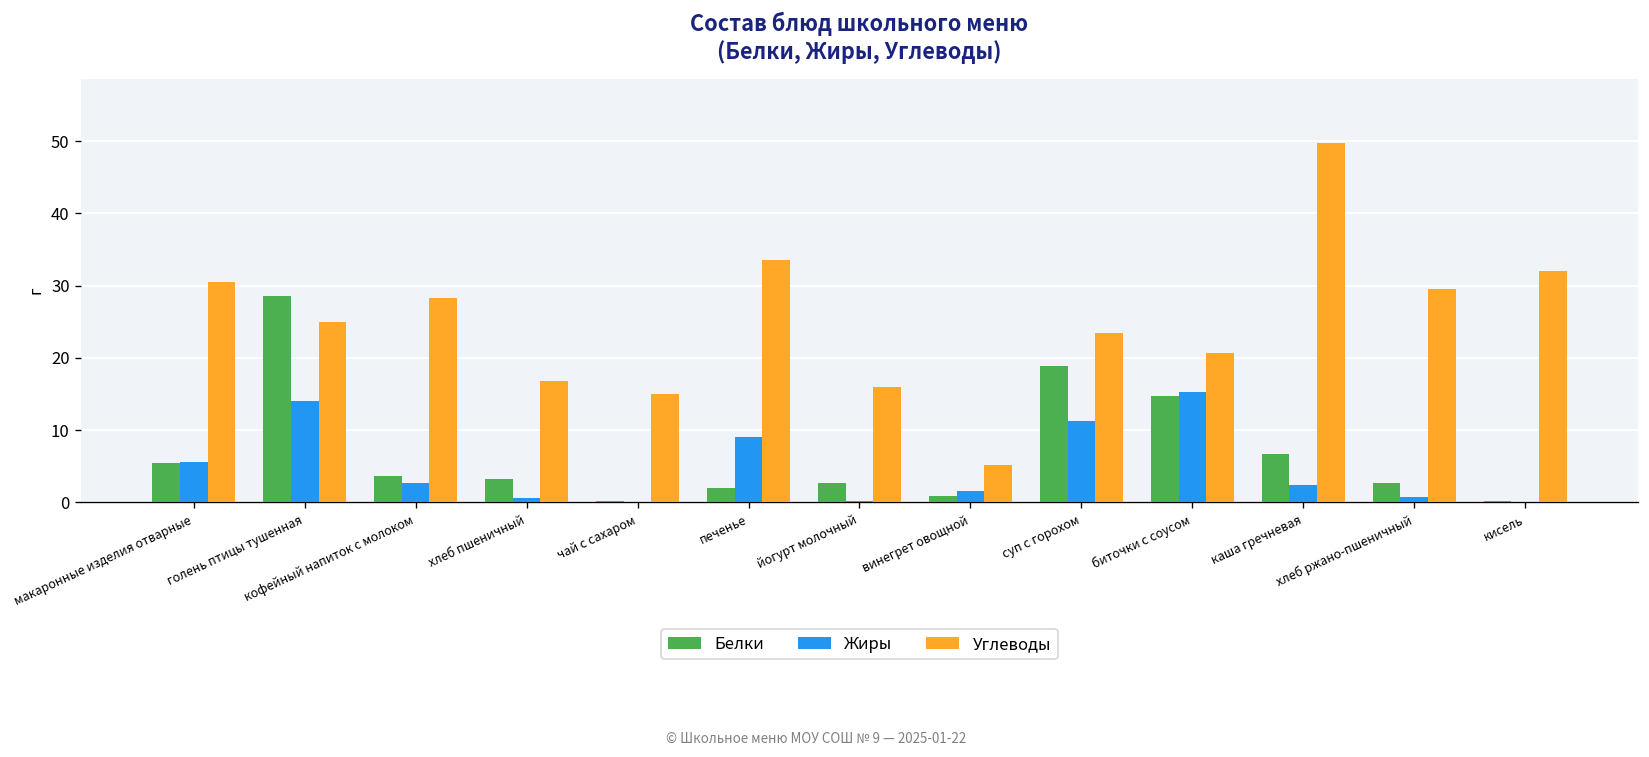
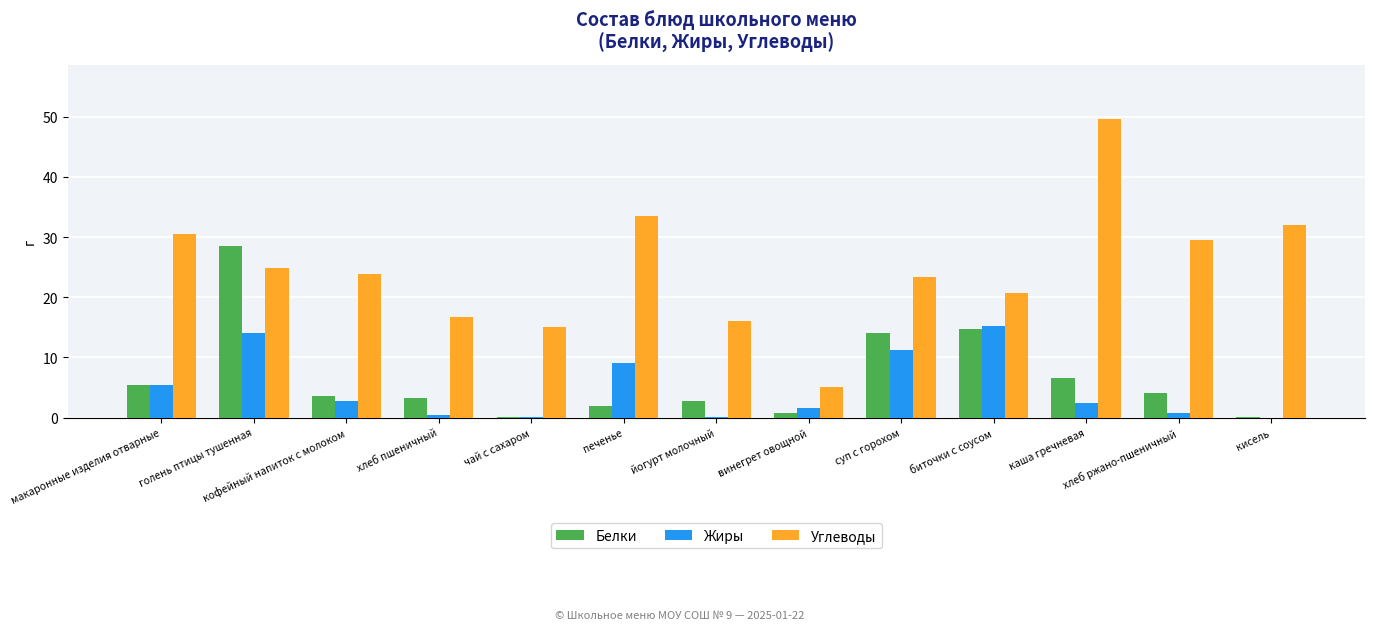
  {
    "Белки": {
      "макаронные изделия отварные": 5,
      "голень птицы тушенная": 29,
      "кофейный напиток с молоком": 4,
      "хлеб пшеничный": 3,
      "печенье": 2,
      "йогурт молочный": 3,
      "винегрет овощной": 1,
-     "суп с горохом": 19,
+     "суп с горохом": 14,
      "биточки с соусом": 15,
      "каша гречневая": 7,
-     "хлеб ржано-пшеничный": 3
+     "хлеб ржано-пшеничный": 4
    },
    "Жиры": {
      "макаронные изделия отварные": 5,
      "голень птицы тушенная": 14,
      "кофейный напиток с молоком": 3,
      "хлеб пшеничный": 1,
      "печенье": 9,
      "винегрет овощной": 2,
      "суп с горохом": 11,
      "биточки с соусом": 15,
      "каша гречневая": 2,
      "хлеб ржано-пшеничный": 1,
      "кисель": 0
    },
    "Углеводы": {
      "макаронные изделия отварные": 30,
      "голень птицы тушенная": 25,
-     "кофейный напиток с молоком": 28,
+     "кофейный напиток с молоком": 24,
      "хлеб пшеничный": 17,
      "чай с сахаром": 15,
      "печенье": 34,
      "йогурт молочный": 16,
      "винегрет овощной": 5,
      "суп с горохом": 23,
      "биточки с соусом": 21,
      "каша гречневая": 50,
      "хлеб ржано-пшеничный": 30,
      "кисель": 32
    }
  }
